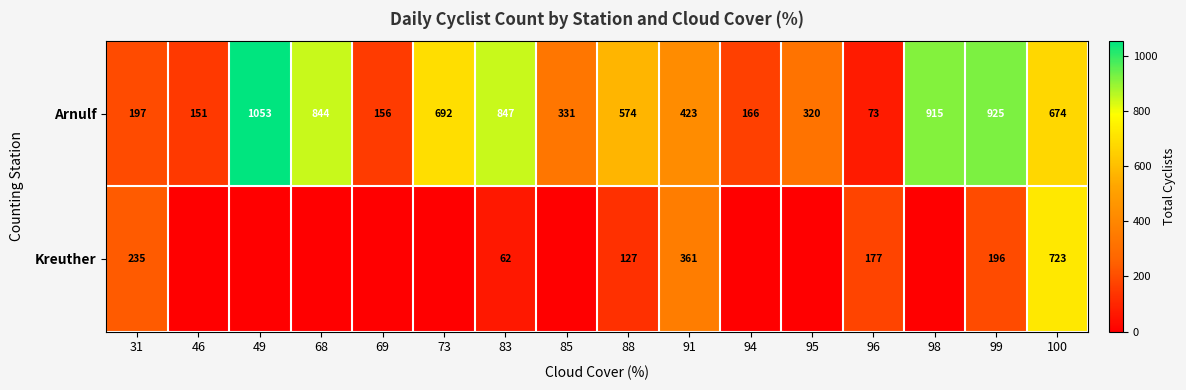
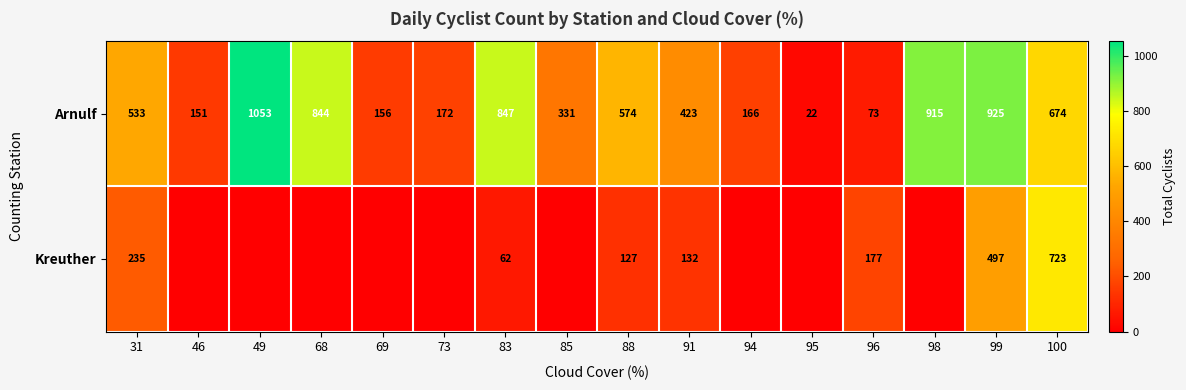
  {
    "Arnulf": {
-     "31": 197,
+     "31": 533,
      "46": 151,
      "49": 1053,
      "68": 844,
      "69": 156,
-     "73": 692,
+     "73": 172,
      "83": 847,
      "85": 331,
      "88": 574,
      "91": 423,
      "94": 166,
-     "95": 320,
+     "95": 22,
      "96": 73,
      "98": 915,
      "99": 925,
      "100": 674
    },
    "Kreuther": {
      "31": 235,
      "83": 62,
      "88": 127,
-     "91": 361,
+     "91": 132,
      "96": 177,
-     "99": 196,
+     "99": 497,
      "100": 723
    }
  }
